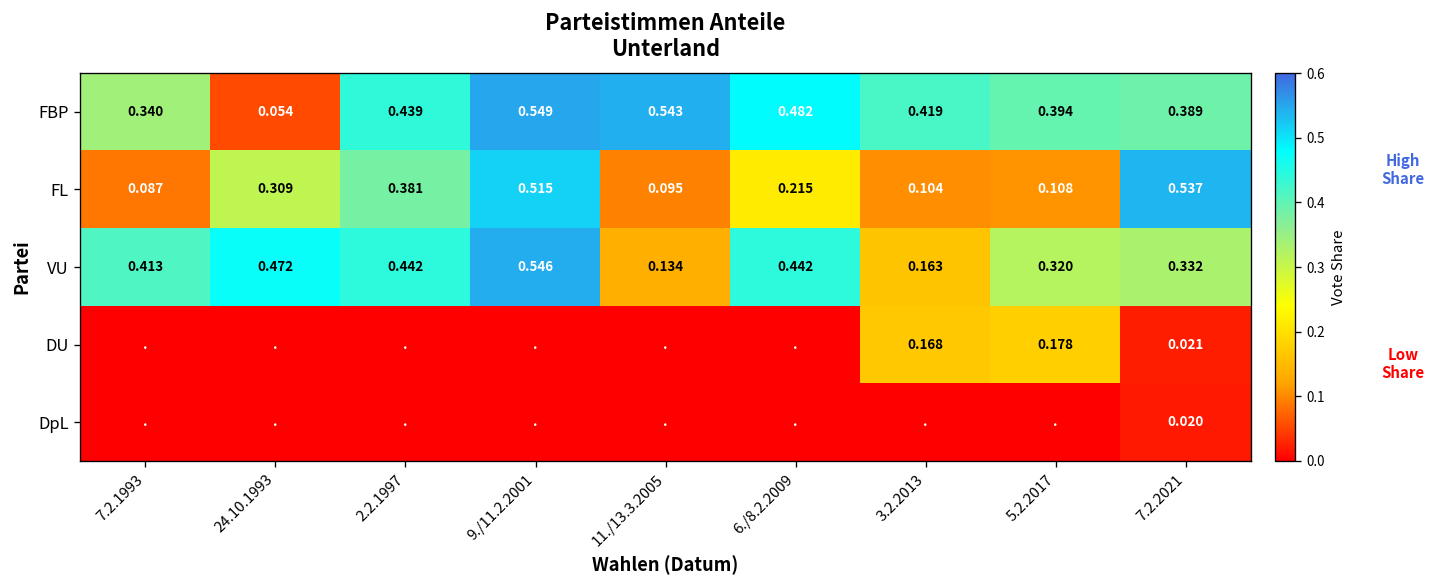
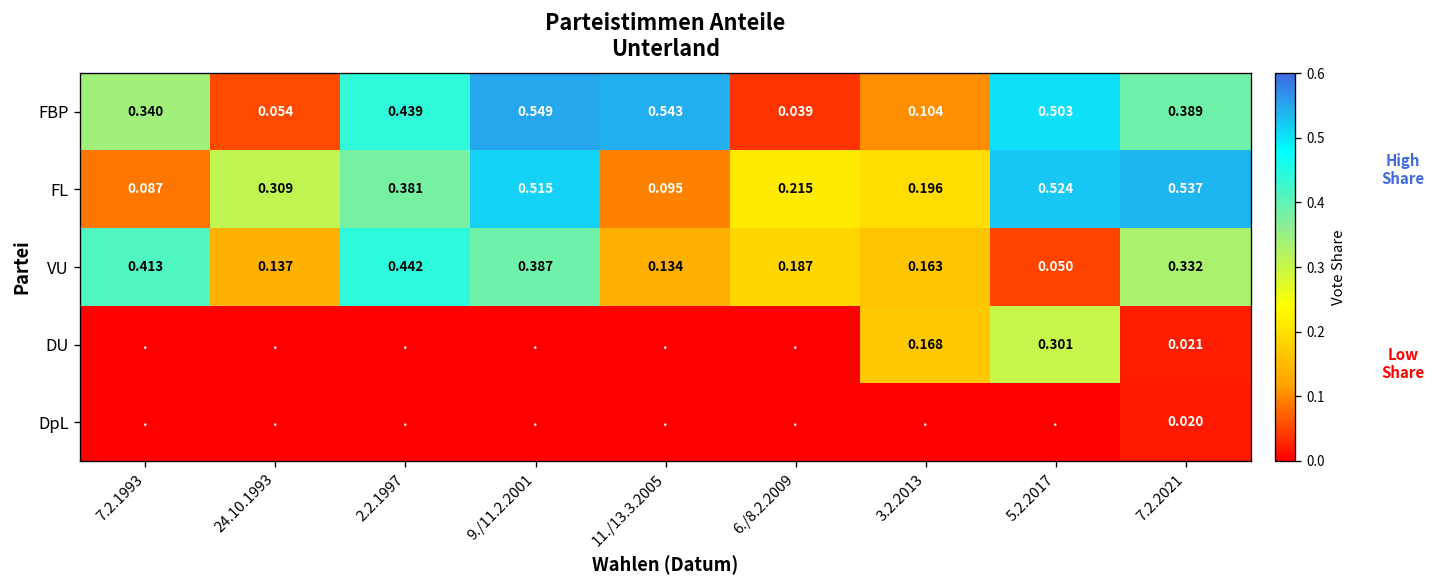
  {
    "FBP": {
      "7.2.1993": 0.340,
      "24.10.1993": 0.054,
      "2.2.1997": 0.439,
      "9./11.2.2001": 0.549,
      "11./13.3.2005": 0.543,
-     "6./8.2.2009": 0.482,
-     "3.2.2013": 0.419,
-     "5.2.2017": 0.394,
+     "6./8.2.2009": 0.039,
+     "3.2.2013": 0.104,
+     "5.2.2017": 0.503,
      "7.2.2021": 0.389
    },
    "FL": {
      "7.2.1993": 0.087,
      "24.10.1993": 0.309,
      "2.2.1997": 0.381,
      "9./11.2.2001": 0.515,
      "11./13.3.2005": 0.095,
      "6./8.2.2009": 0.215,
-     "3.2.2013": 0.104,
-     "5.2.2017": 0.108,
+     "3.2.2013": 0.196,
+     "5.2.2017": 0.524,
      "7.2.2021": 0.537
    },
    "VU": {
      "7.2.1993": 0.413,
-     "24.10.1993": 0.472,
+     "24.10.1993": 0.137,
      "2.2.1997": 0.442,
-     "9./11.2.2001": 0.546,
+     "9./11.2.2001": 0.387,
      "11./13.3.2005": 0.134,
-     "6./8.2.2009": 0.442,
+     "6./8.2.2009": 0.187,
      "3.2.2013": 0.163,
-     "5.2.2017": 0.320,
+     "5.2.2017": 0.050,
      "7.2.2021": 0.332
    },
    "DU": {
      "3.2.2013": 0.168,
-     "5.2.2017": 0.178,
+     "5.2.2017": 0.301,
      "7.2.2021": 0.021
    },
    "DpL": {
      "7.2.2021": 0.020
    }
  }
